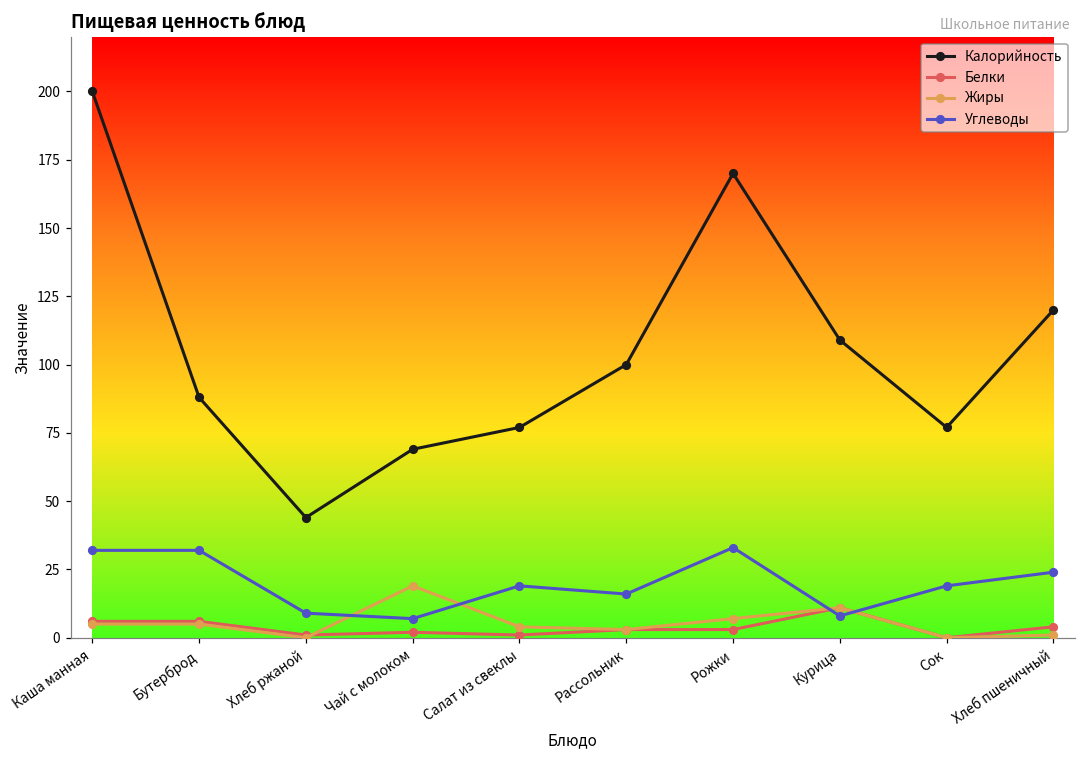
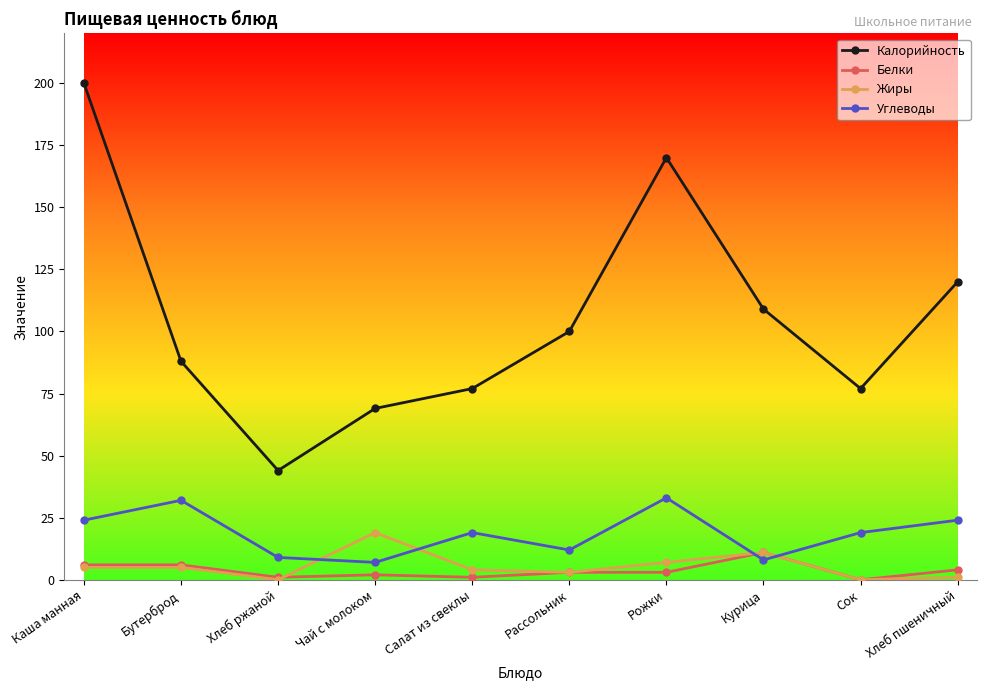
  {
    "Калорийность": {
      "Каша манная": 200,
      "Бутерброд": 88,
      "Хлеб ржаной": 44,
      "Чай с молоком": 69,
      "Салат из свеклы": 77,
      "Рассольник": 100,
      "Рожки": 170,
      "Курица": 109,
      "Сок": 77,
      "Хлеб пшеничный": 120
    },
    "Белки": {
      "Чай с молоком": 2,
      "Салат из свеклы": 1,
      "Рожки": 3,
      "Хлеб пшеничный": 4
    },
    "Жиры": {
      "Чай с молоком": 19,
      "Салат из свеклы": 4,
      "Рожки": 7,
      "Хлеб пшеничный": 1
    },
    "Углеводы": {
-     "Каша манная": 32,
+     "Каша манная": 24,
      "Бутерброд": 32,
      "Хлеб ржаной": 9,
      "Чай с молоком": 7,
      "Салат из свеклы": 19,
-     "Рассольник": 16,
+     "Рассольник": 12,
      "Рожки": 33,
      "Курица": 8,
      "Сок": 19,
      "Хлеб пшеничный": 24
    }
  }
